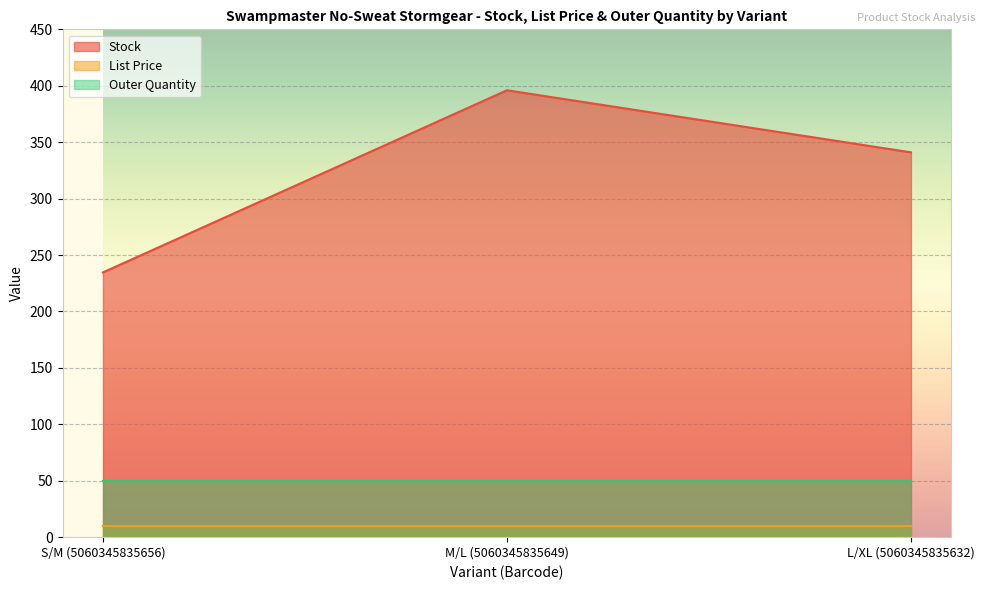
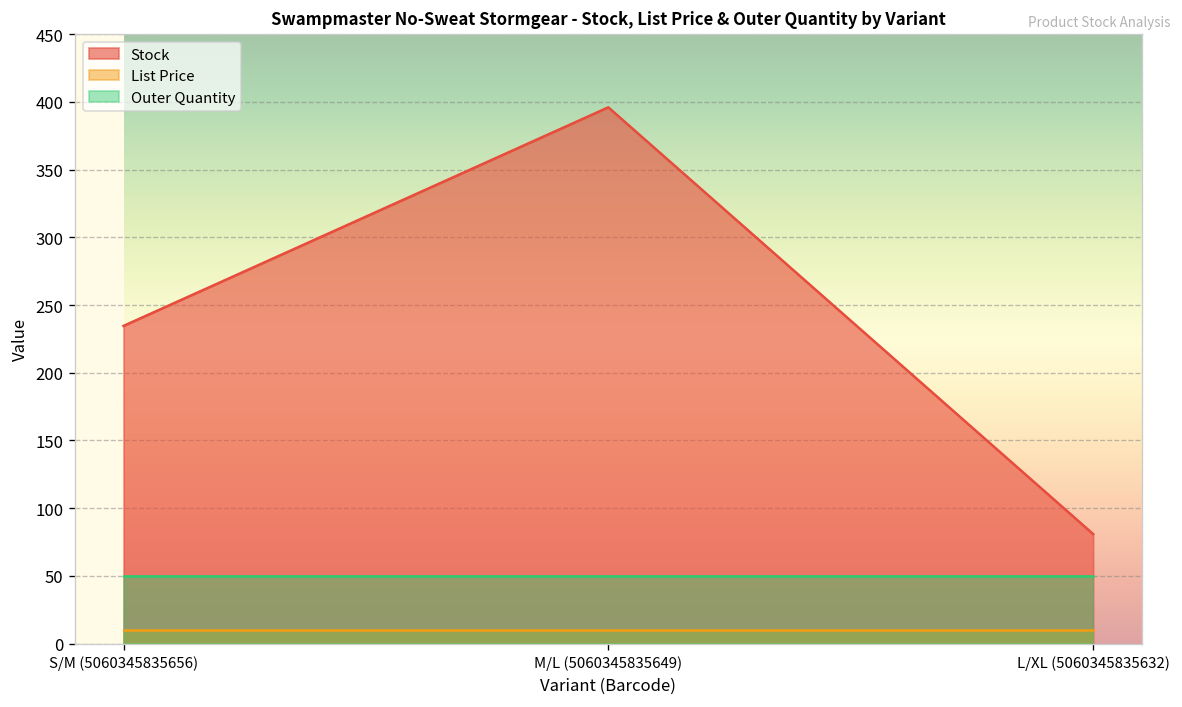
  {
    "Stock": {
      "S/M (5060345835656)": 235,
      "M/L (5060345835649)": 396,
-     "L/XL (5060345835632)": 341
+     "L/XL (5060345835632)": 81
    },
    "List Price": {
      "S/M (5060345835656)": 10,
      "M/L (5060345835649)": 10,
      "L/XL (5060345835632)": 10
    },
    "Outer Quantity": {
      "S/M (5060345835656)": 50,
      "M/L (5060345835649)": 50,
      "L/XL (5060345835632)": 50
    }
  }
